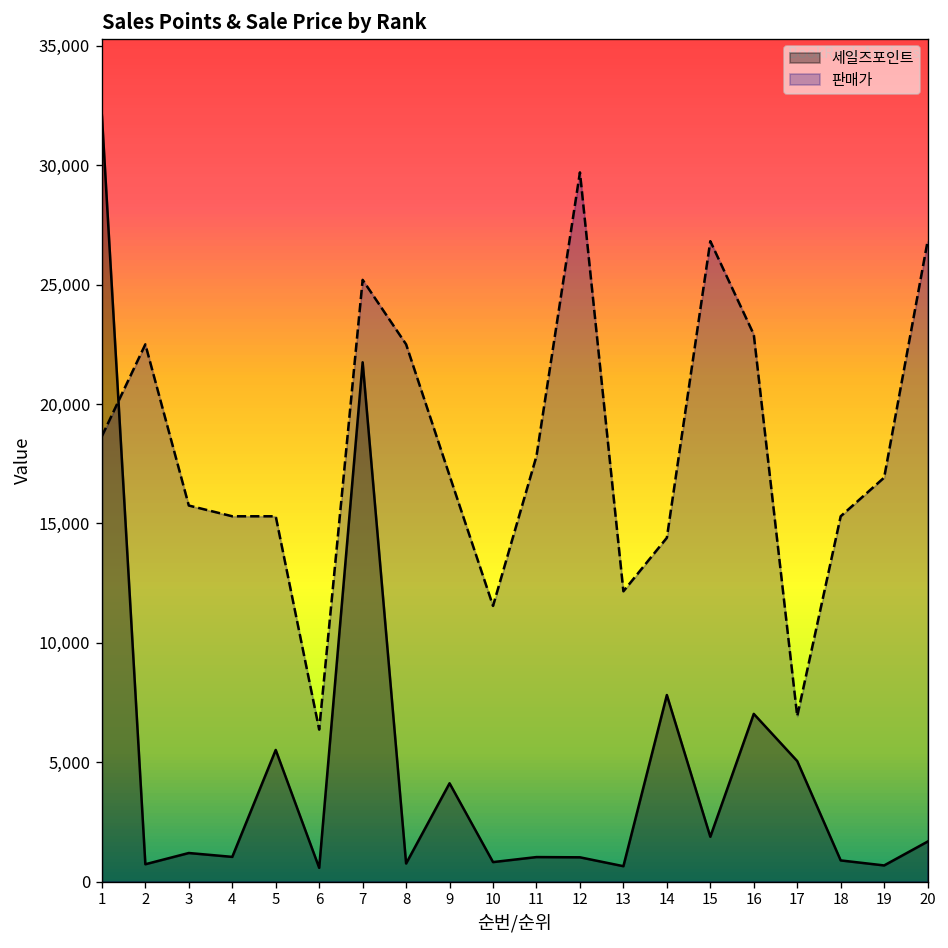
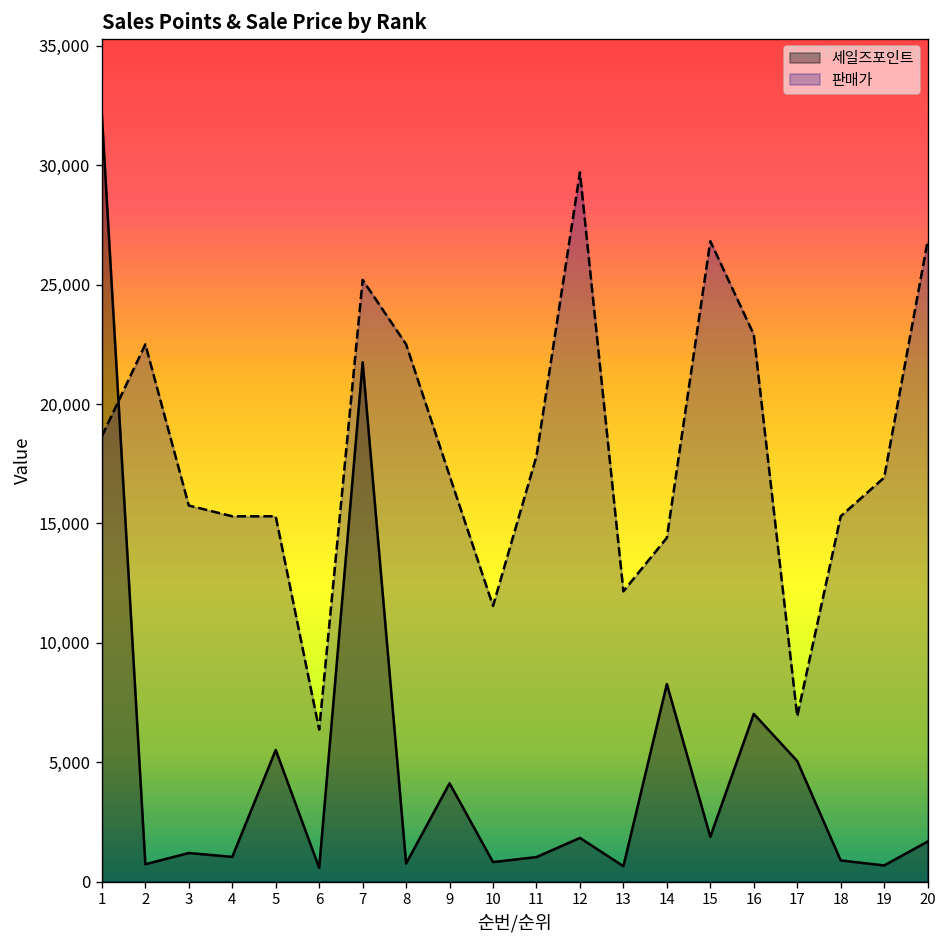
  {
    "세일즈포인트": {
      "1": "32,100",
      "2": "700",
      "3": "1,200",
      "4": "1,000",
      "5": "5,500",
      "6": "600",
      "7": "21,700",
      "8": "800",
      "9": "4,100",
      "10": "800",
      "11": "1,000",
-     "12": "1,000",
+     "12": "1,800",
      "13": "600",
-     "14": "7,800",
+     "14": "8,300",
      "15": "1,900",
      "16": "7,000",
      "17": "5,000",
      "18": "900",
      "19": "700",
      "20": "1,700"
    },
    "판매가": {
      "1": "18,700",
      "2": "22,500",
      "3": "15,800",
      "4": "15,300",
      "5": "15,300",
      "6": "6,400",
      "7": "25,200",
      "8": "22,500",
      "9": "17,000",
      "10": "11,500",
      "11": "17,800",
      "12": "29,700",
      "13": "12,200",
      "14": "14,400",
      "15": "26,800",
      "16": "22,900",
      "17": "6,900",
      "18": "15,300",
      "19": "16,900",
      "20": "26,800"
    }
  }
